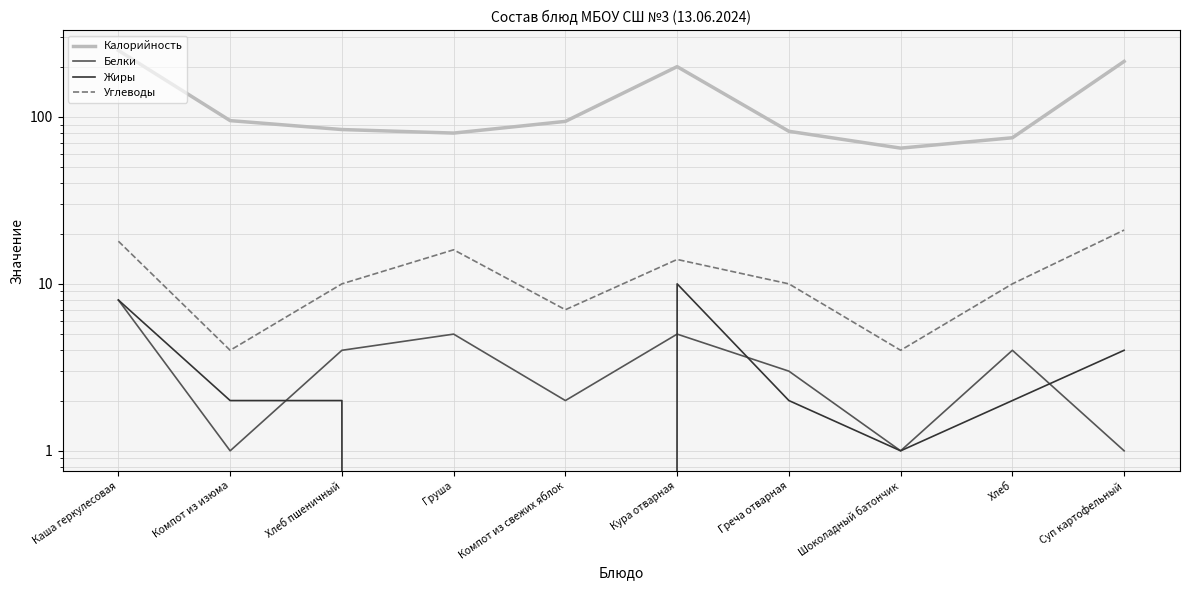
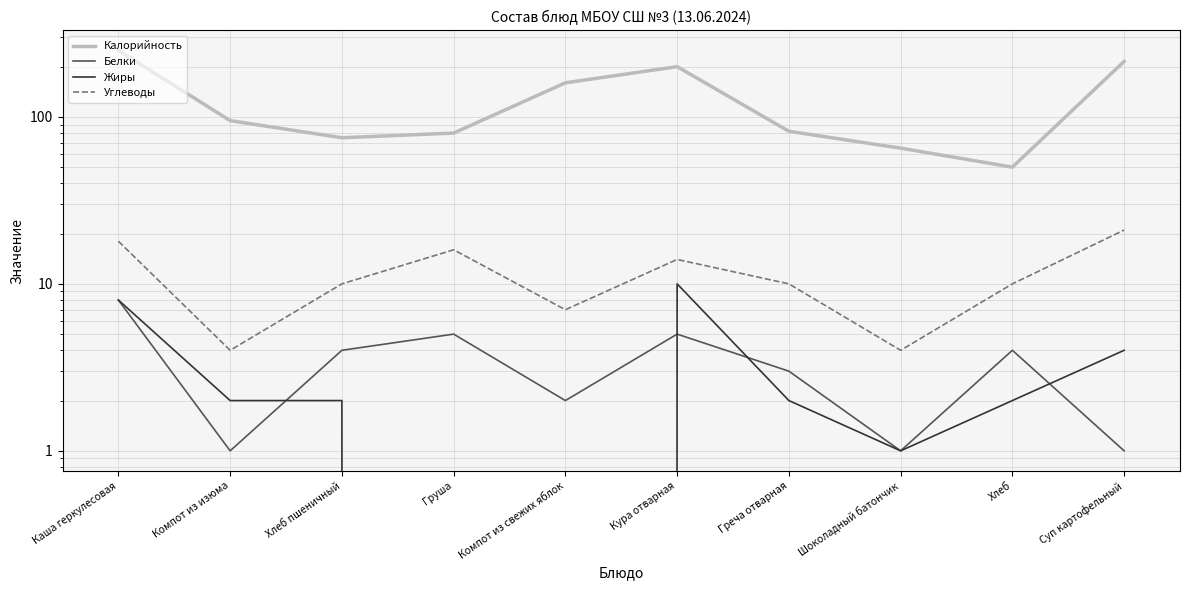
  {
    "Калорийность": {
      "Компот из изюма": 100,
-     "Хлеб пшеничный": 84,
+     "Хлеб пшеничный": 75,
      "Груша": 80,
-     "Компот из свежих яблок": 90,
+     "Компот из свежих яблок": 160,
      "Кура отварная": 200,
      "Греча отварная": 80,
      "Шоколадный батончик": 65,
-     "Хлеб": 80,
+     "Хлеб": 50,
      "Суп картофельный": 220
    }
  }
